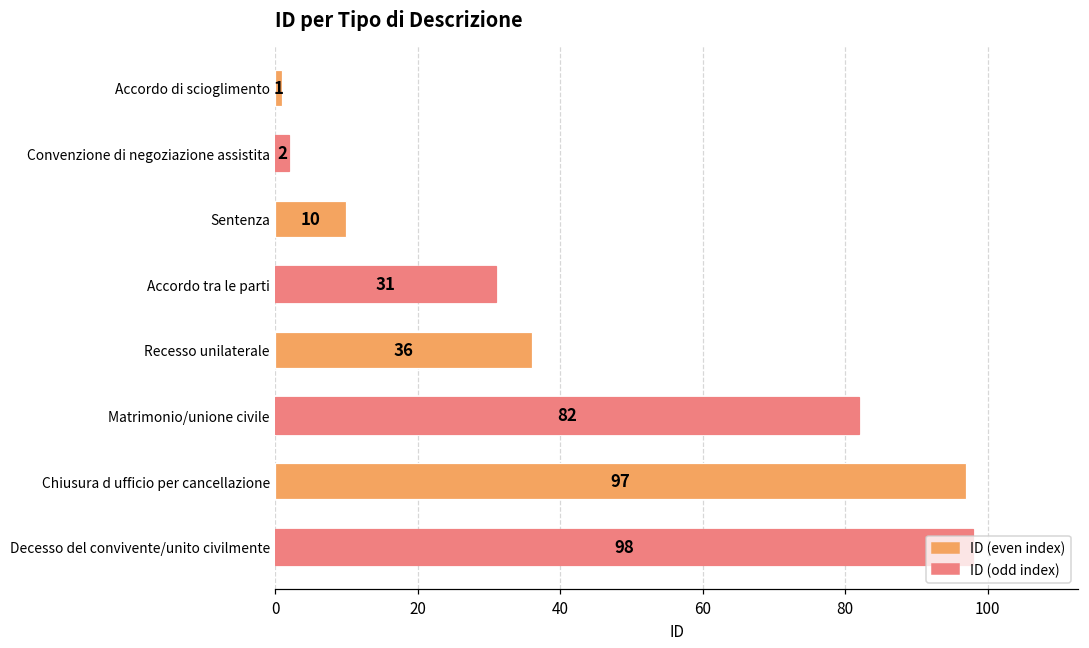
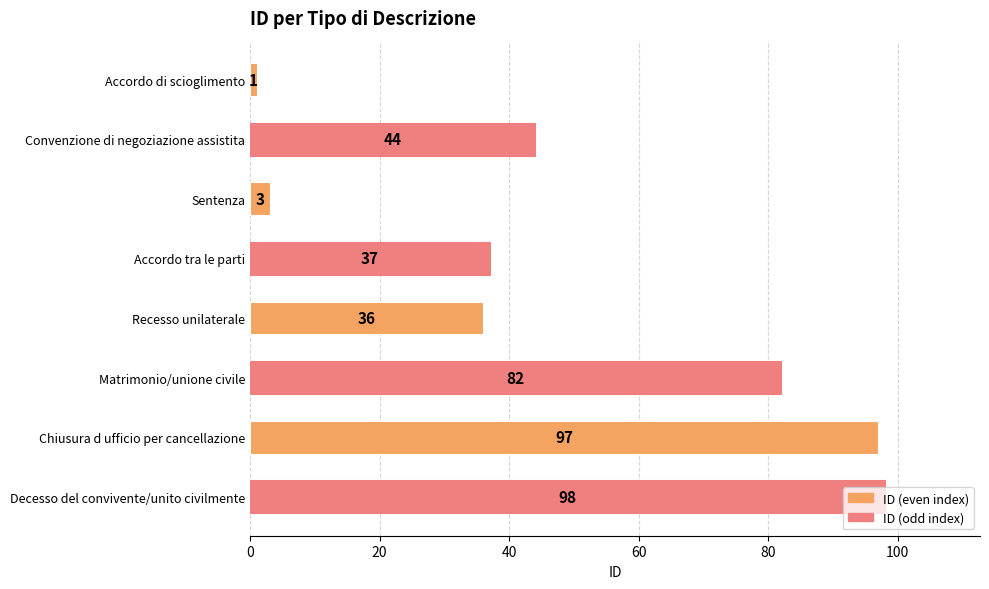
  {
    "Accordo di scioglimento": 1,
-   "Convenzione di negoziazione assistita": 2,
-   "Sentenza": 10,
-   "Accordo tra le parti": 31,
+   "Convenzione di negoziazione assistita": 44,
+   "Sentenza": 3,
+   "Accordo tra le parti": 37,
    "Recesso unilaterale": 36,
    "Matrimonio/unione civile": 82,
    "Chiusura d ufficio per cancellazione": 97
  }
